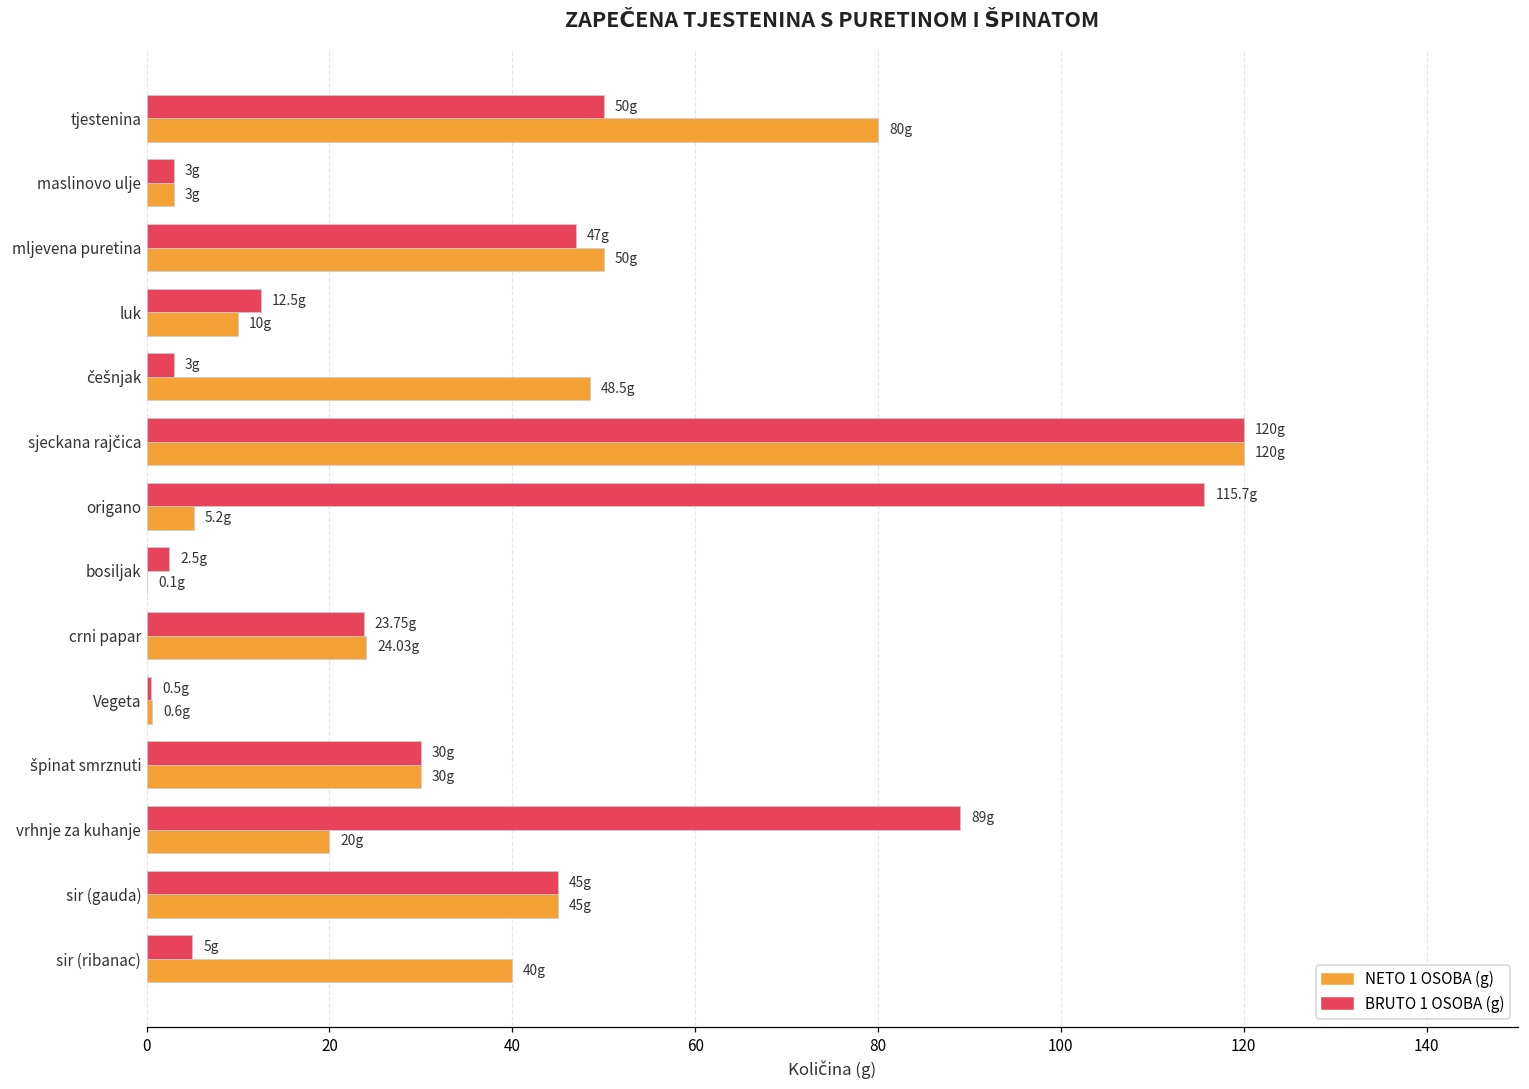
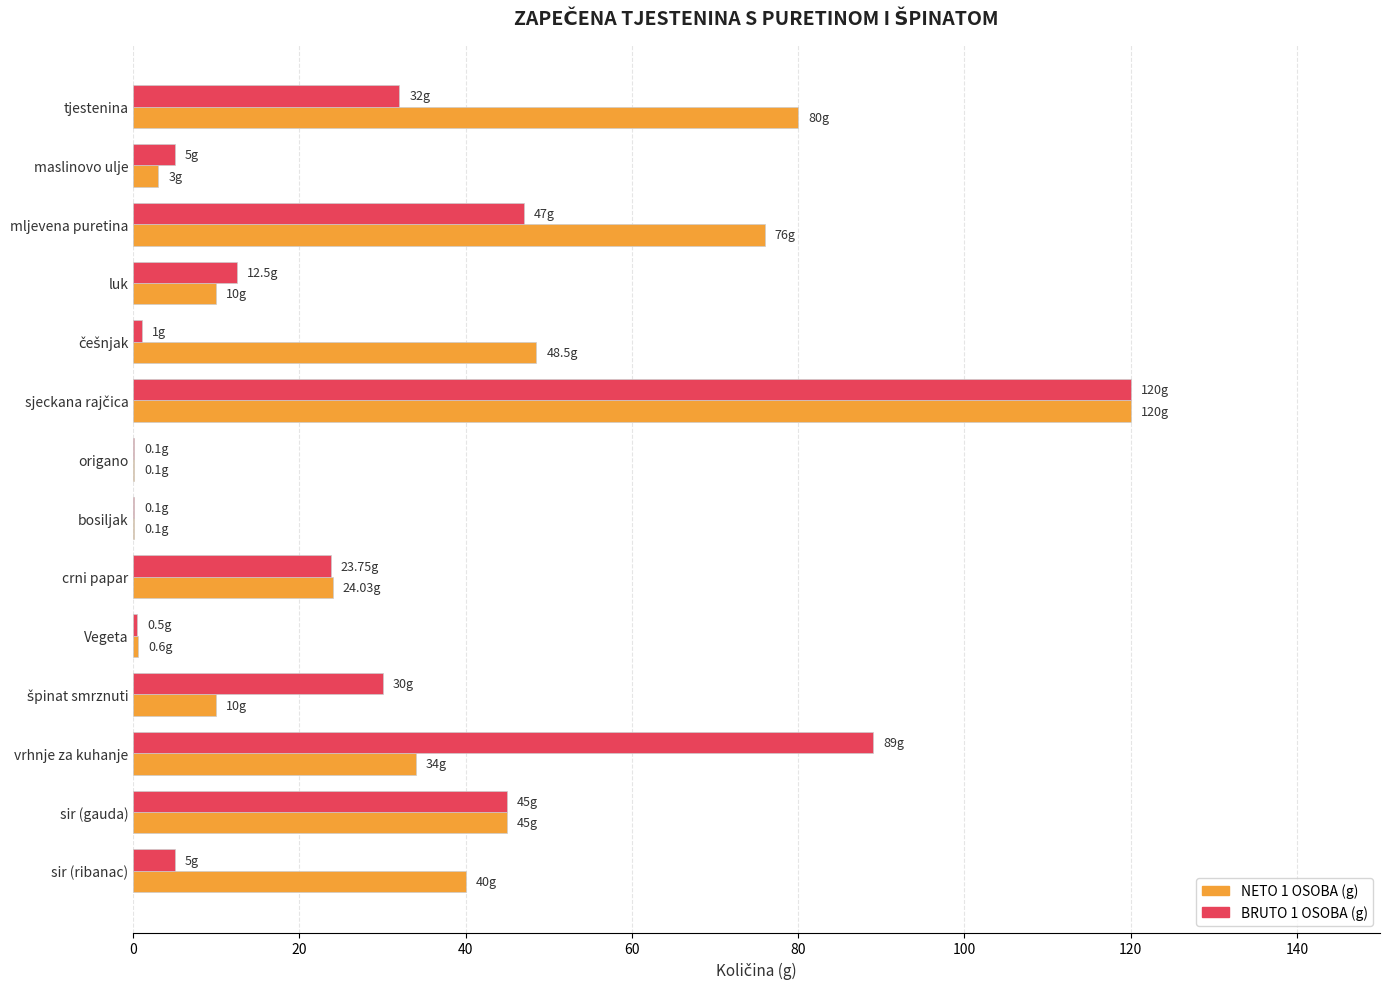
  {
    "NETO 1 OSOBA (g)": {
      "tjestenina": "80g",
      "maslinovo ulje": "3g",
-     "mljevena puretina": "50g",
+     "mljevena puretina": "76g",
      "luk": "10g",
      "češnjak": "48.5g",
      "sjeckana rajčica": "120g",
-     "origano": "5.2g",
+     "origano": "0.1g",
      "bosiljak": "0.1g",
      "crni papar": "24.03g",
      "Vegeta": "0.6g",
-     "špinat smrznuti": "30g",
-     "vrhnje za kuhanje": "20g",
+     "špinat smrznuti": "10g",
+     "vrhnje za kuhanje": "34g",
      "sir (gauda)": "45g",
      "sir (ribanac)": "40g"
    },
    "BRUTO 1 OSOBA (g)": {
-     "tjestenina": "50g",
-     "maslinovo ulje": "3g",
+     "tjestenina": "32g",
+     "maslinovo ulje": "5g",
      "mljevena puretina": "47g",
      "luk": "12.5g",
-     "češnjak": "3g",
+     "češnjak": "1g",
      "sjeckana rajčica": "120g",
-     "origano": "115.7g",
-     "bosiljak": "2.5g",
+     "origano": "0.1g",
+     "bosiljak": "0.1g",
      "crni papar": "23.75g",
      "Vegeta": "0.5g",
      "špinat smrznuti": "30g",
      "vrhnje za kuhanje": "89g",
      "sir (gauda)": "45g",
      "sir (ribanac)": "5g"
    }
  }
